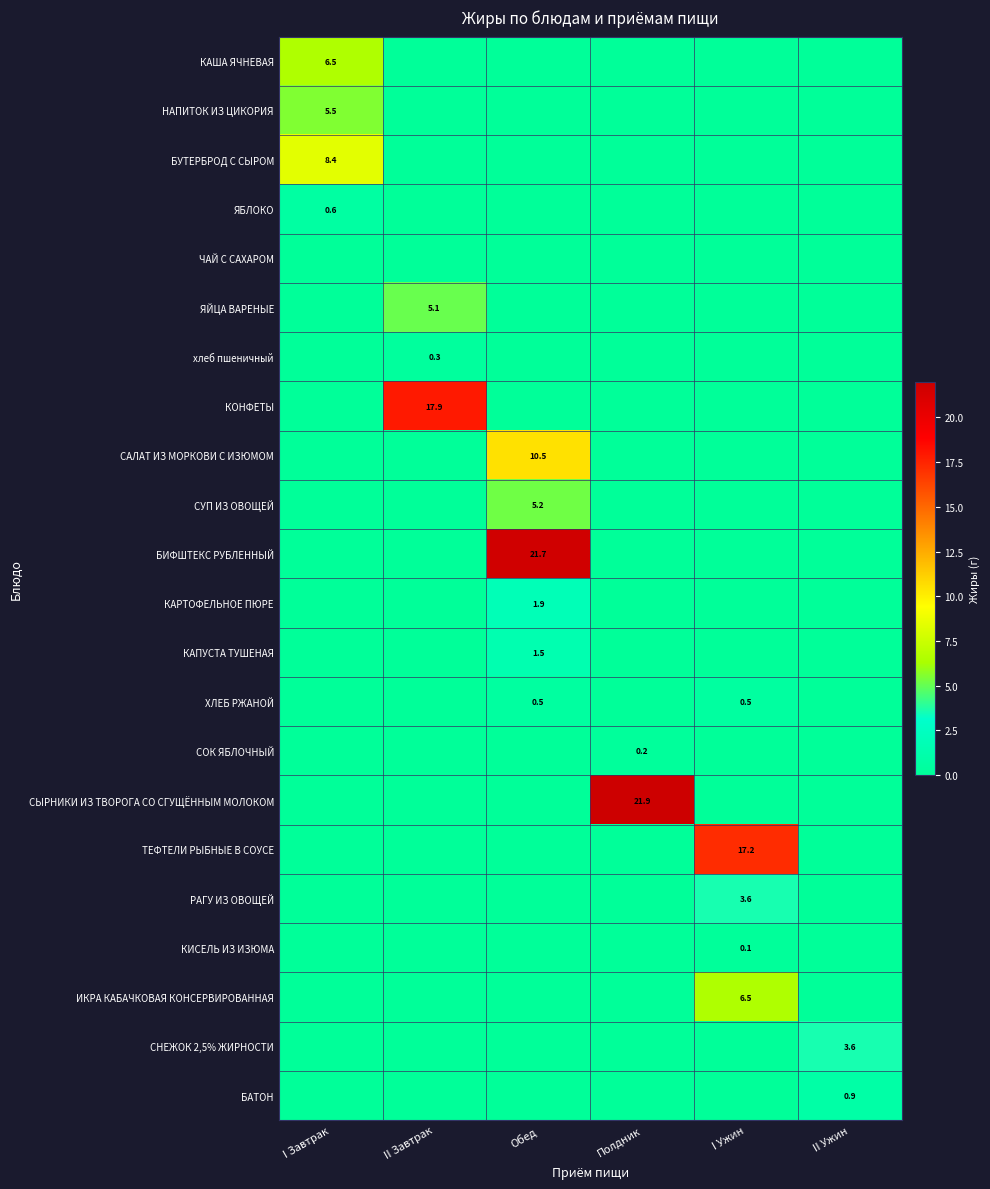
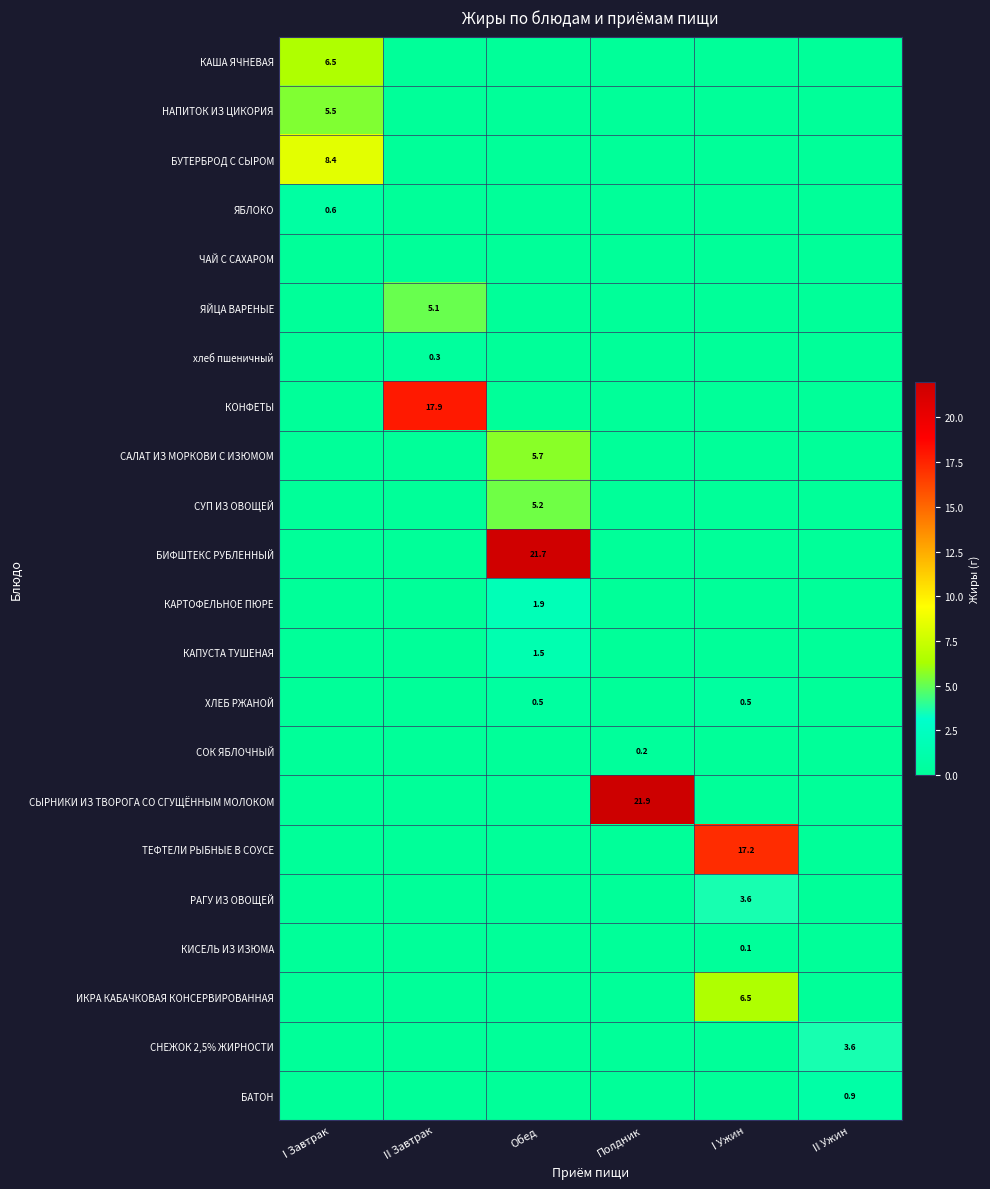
  {
    "КАША ЯЧНЕВАЯ": {
      "I Завтрак": 6.5
    },
    "НАПИТОК ИЗ ЦИКОРИЯ": {
      "I Завтрак": 5.5
    },
    "БУТЕРБРОД С СЫРОМ": {
      "I Завтрак": 8.4
    },
    "ЯБЛОКО": {
      "I Завтрак": 0.6
    },
    "ЯЙЦА ВАРЕНЫЕ": {
      "II Завтрак": 5.1
    },
    "хлеб пшеничный": {
      "II Завтрак": 0.3
    },
    "КОНФЕТЫ": {
      "II Завтрак": 17.9
    },
    "САЛАТ ИЗ МОРКОВИ С ИЗЮМОМ": {
-     "Обед": 10.5
+     "Обед": 5.7
    },
    "СУП ИЗ ОВОЩЕЙ": {
      "Обед": 5.2
    },
    "БИФШТЕКС РУБЛЕННЫЙ": {
      "Обед": 21.7
    },
    "КАРТОФЕЛЬНОЕ ПЮРЕ": {
      "Обед": 1.9
    },
    "КАПУСТА ТУШЕНАЯ": {
      "Обед": 1.5
    },
    "ХЛЕБ РЖАНОЙ": {
      "Обед": 0.5,
      "I Ужин": 0.5
    },
    "CОК ЯБЛОЧНЫЙ": {
      "Полдник": 0.2
    },
    "СЫРНИКИ ИЗ ТВОРОГА СО СГУЩЁННЫМ МОЛОКОМ": {
      "Полдник": 21.9
    },
    "ТЕФТЕЛИ РЫБНЫЕ В СОУСЕ": {
      "I Ужин": 17.2
    },
    "РАГУ ИЗ ОВОЩЕЙ": {
      "I Ужин": 3.6
    },
    "КИСЕЛЬ ИЗ ИЗЮМА": {
      "I Ужин": 0.1
    },
    "ИКРА КАБАЧКОВАЯ КОНСЕРВИРОВАННАЯ": {
      "I Ужин": 6.5
    },
    "СНЕЖОК 2,5% ЖИРНОСТИ": {
      "II Ужин": 3.6
    },
    "БАТОН": {
      "II Ужин": 0.9
    }
  }
